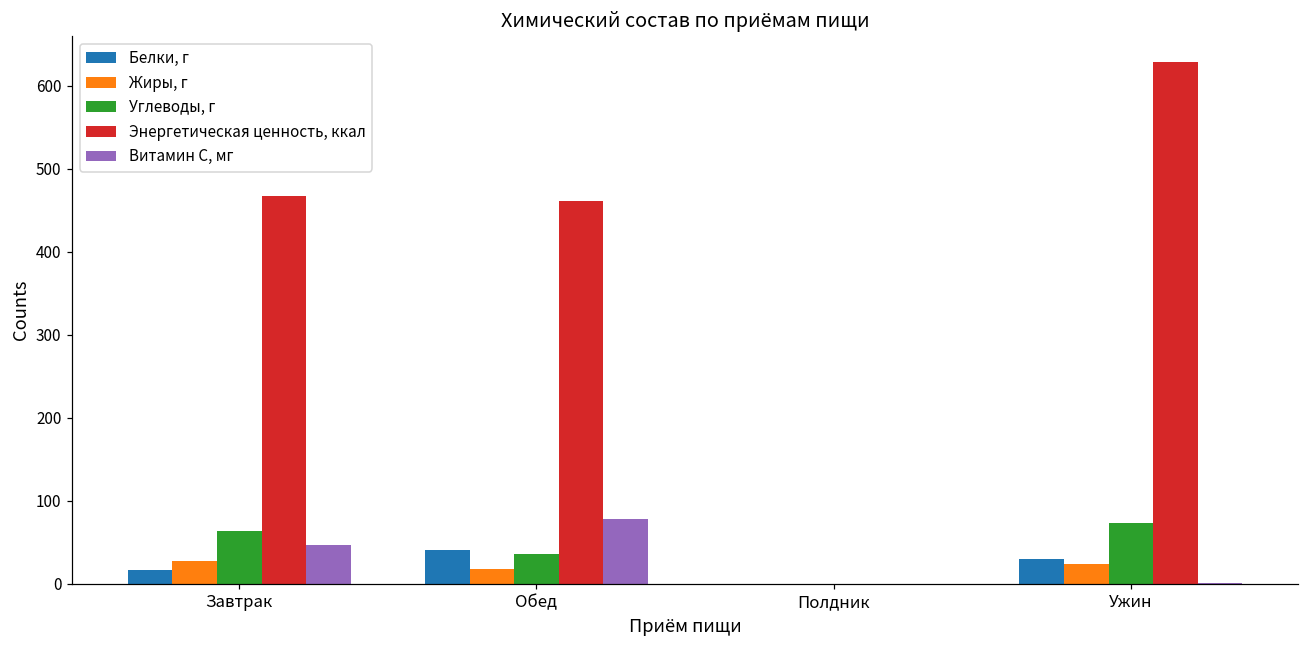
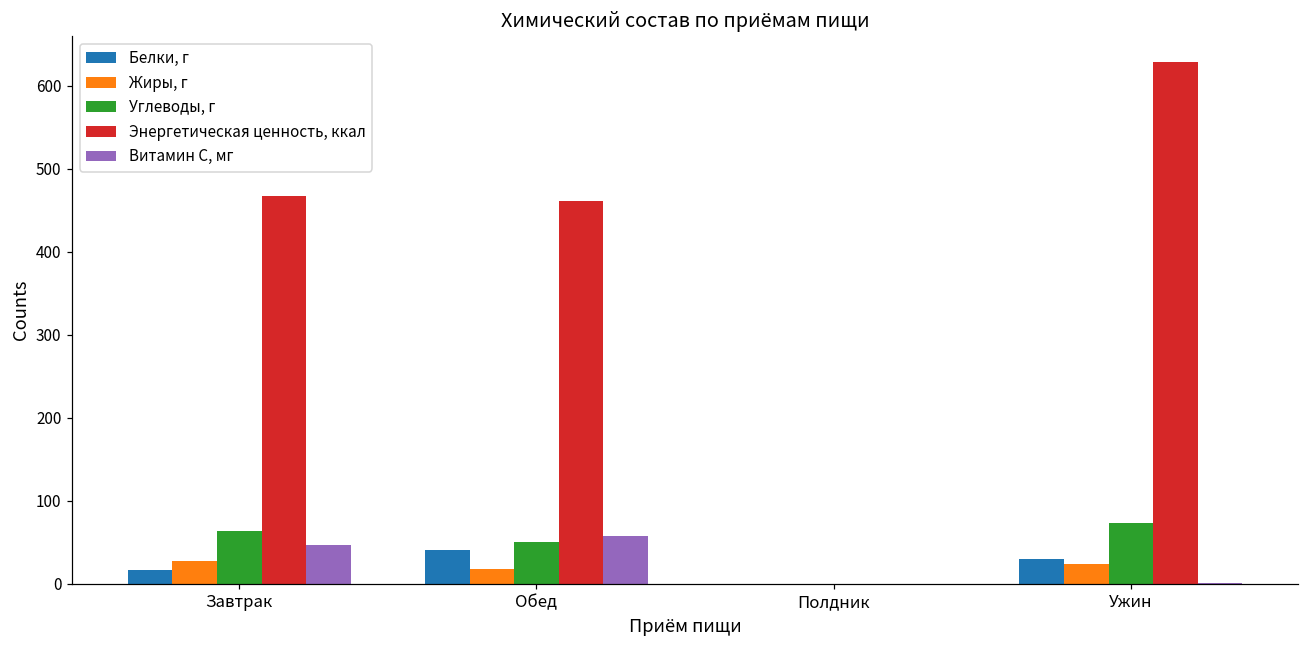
  {
    "Белки, г": {
      "Завтрак": 20,
      "Обед": 40,
      "Полдник": 0,
      "Ужин": 30
    },
    "Жиры, г": {
      "Завтрак": 30,
      "Обед": 20,
      "Полдник": 0,
      "Ужин": 20
    },
    "Углеводы, г": {
      "Завтрак": 60,
-     "Обед": 40,
+     "Обед": 50,
      "Полдник": 0,
      "Ужин": 70
    },
    "Энергетическая ценность, ккал": {
      "Завтрак": 470,
      "Обед": 460,
      "Полдник": 0,
      "Ужин": 630
    },
    "Витамин С, мг": {
      "Завтрак": 50,
-     "Обед": 80,
+     "Обед": 60,
      "Полдник": 0
    }
  }
